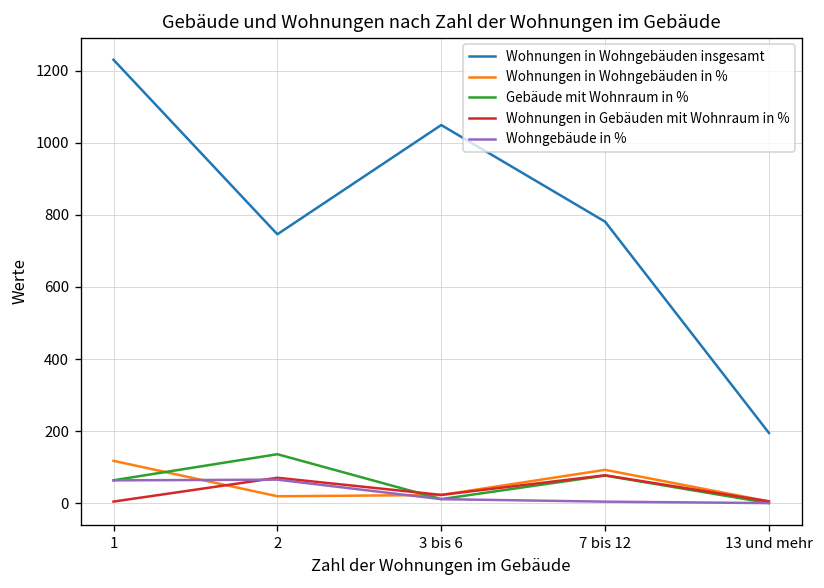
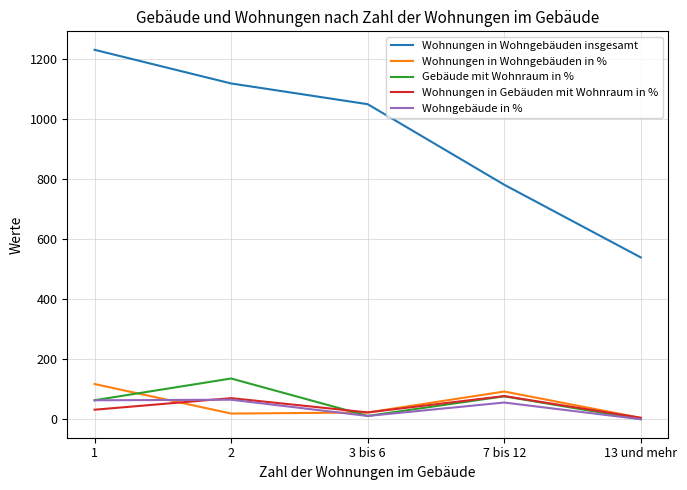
  {
    "Wohnungen in Wohngebäuden insgesamt": {
      "1": 1230,
-     "2": 750,
+     "2": 1120,
      "3 bis 6": 1050,
      "7 bis 12": 780,
-     "13 und mehr": 200
+     "13 und mehr": 540
    },
    "Wohnungen in Wohngebäuden in %": {
      "1": 120,
      "2": 20,
      "7 bis 12": 90
    },
    "Gebäude mit Wohnraum in %": {
      "2": 140
    },
    "Wohnungen in Gebäuden mit Wohnraum in %": {
-     "1": 0
+     "1": 30
    },
    "Wohngebäude in %": {
-     "7 bis 12": 0
+     "7 bis 12": 60
    }
  }
